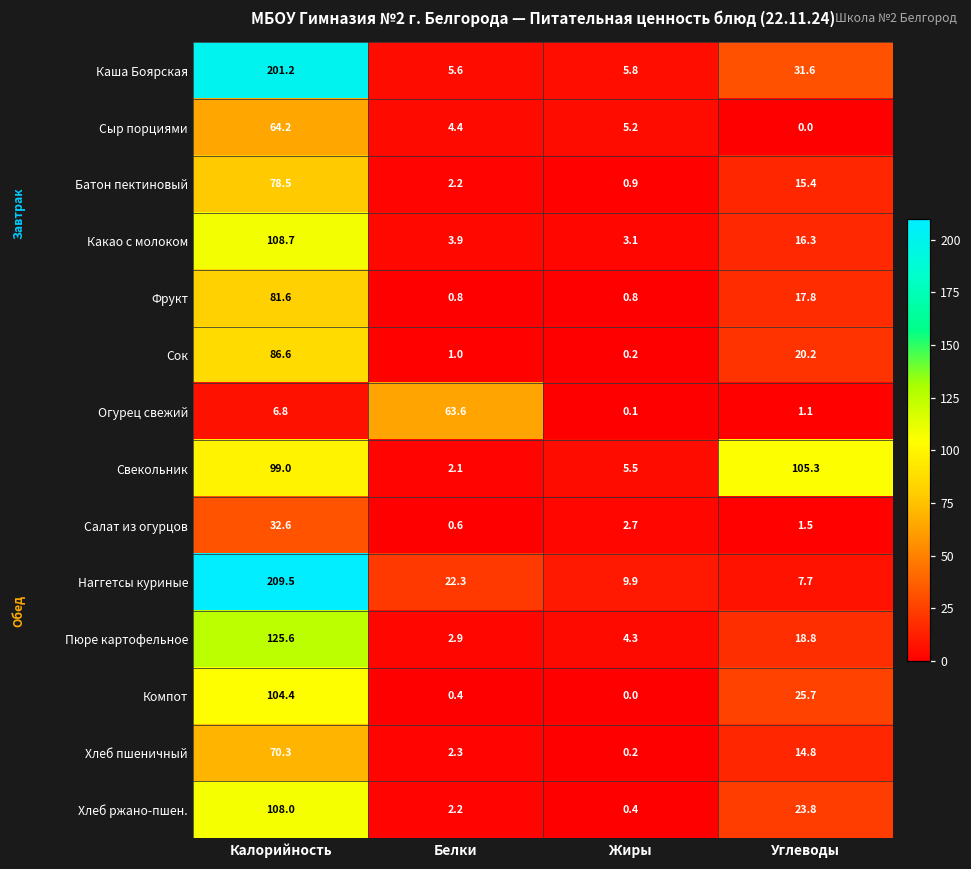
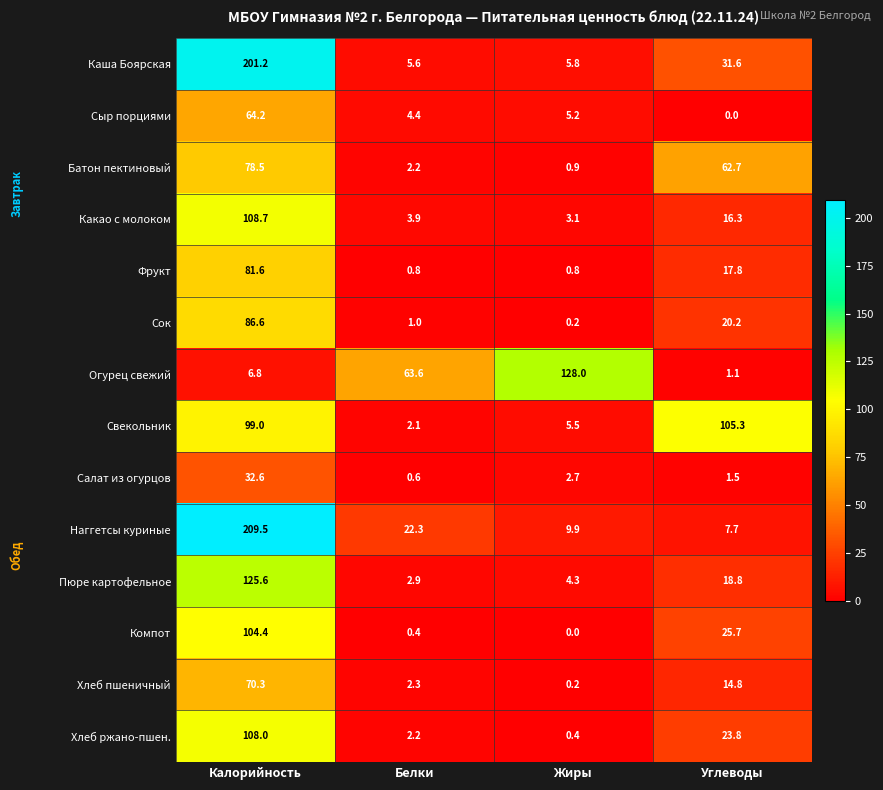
  {
    "Каша Боярская": {
      "Калорийность": 201.2,
      "Белки": 5.6,
      "Жиры": 5.8,
      "Углеводы": 31.6
    },
    "Сыр порциями": {
      "Калорийность": 64.2,
      "Белки": 4.4,
      "Жиры": 5.2,
      "Углеводы": 0.0
    },
    "Батон пектиновый": {
      "Калорийность": 78.5,
      "Белки": 2.2,
      "Жиры": 0.9,
-     "Углеводы": 15.4
+     "Углеводы": 62.7
    },
    "Какао с молоком": {
      "Калорийность": 108.7,
      "Белки": 3.9,
      "Жиры": 3.1,
      "Углеводы": 16.3
    },
    "Фрукт": {
      "Калорийность": 81.6,
      "Белки": 0.8,
      "Жиры": 0.8,
      "Углеводы": 17.8
    },
    "Сок": {
      "Калорийность": 86.6,
      "Белки": 1.0,
      "Жиры": 0.2,
      "Углеводы": 20.2
    },
    "Огурец свежий": {
      "Калорийность": 6.8,
      "Белки": 63.6,
-     "Жиры": 0.1,
+     "Жиры": 128.0,
      "Углеводы": 1.1
    },
    "Свекольник": {
      "Калорийность": 99.0,
      "Белки": 2.1,
      "Жиры": 5.5,
      "Углеводы": 105.3
    },
    "Салат из огурцов": {
      "Калорийность": 32.6,
      "Белки": 0.6,
      "Жиры": 2.7,
      "Углеводы": 1.5
    },
    "Наггетсы куриные": {
      "Калорийность": 209.5,
      "Белки": 22.3,
      "Жиры": 9.9,
      "Углеводы": 7.7
    },
    "Пюре картофельное": {
      "Калорийность": 125.6,
      "Белки": 2.9,
      "Жиры": 4.3,
      "Углеводы": 18.8
    },
    "Компот": {
      "Калорийность": 104.4,
      "Белки": 0.4,
      "Жиры": 0.0,
      "Углеводы": 25.7
    },
    "Хлеб пшеничный": {
      "Калорийность": 70.3,
      "Белки": 2.3,
      "Жиры": 0.2,
      "Углеводы": 14.8
    },
    "Хлеб ржано-пшен.": {
      "Калорийность": 108.0,
      "Белки": 2.2,
      "Жиры": 0.4,
      "Углеводы": 23.8
    }
  }
